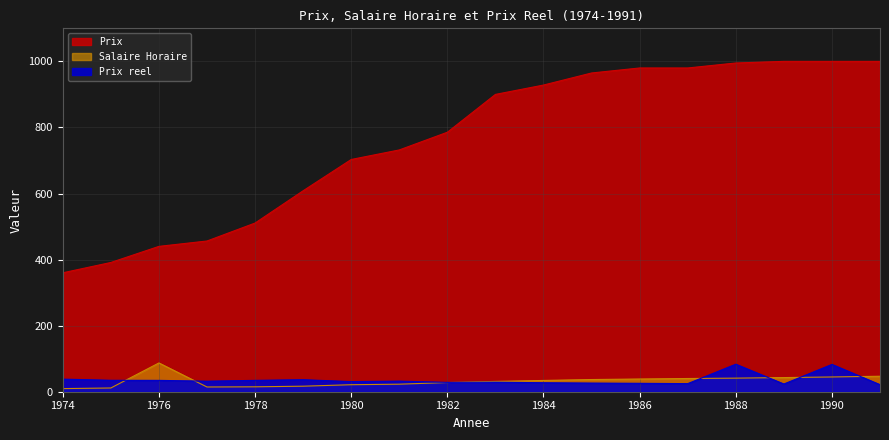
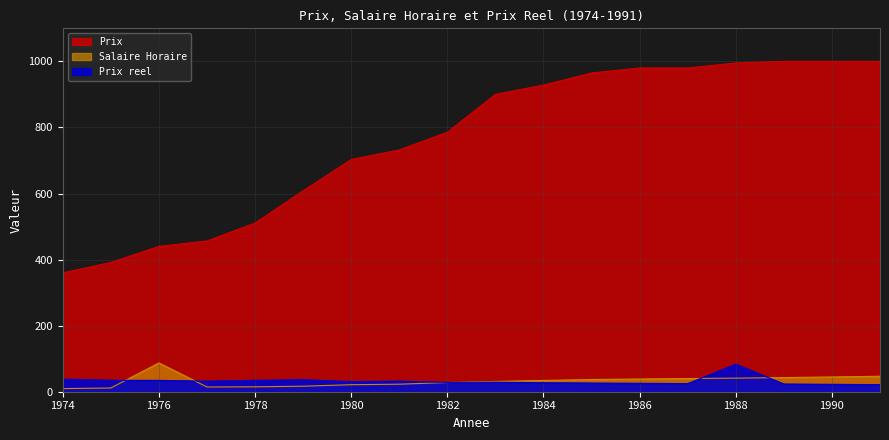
  {
    "Prix": {
      "1974": 360,
      "1976": 440,
      "1978": 510,
      "1980": 700,
      "1982": 790,
      "1984": 930,
      "1986": 980,
      "1988": 1000,
      "1990": 1000
    },
    "Salaire Horaire": {
      "1974": 10,
      "1976": 90,
      "1978": 10,
      "1980": 20,
      "1986": 40,
      "1988": 40,
      "1990": 40
    },
    "Prix reel": {
      "1974": 40,
      "1976": 30,
      "1978": 30,
      "1980": 30,
      "1986": 30,
      "1988": 80,
-     "1990": 80
+     "1990": 20
    }
  }
